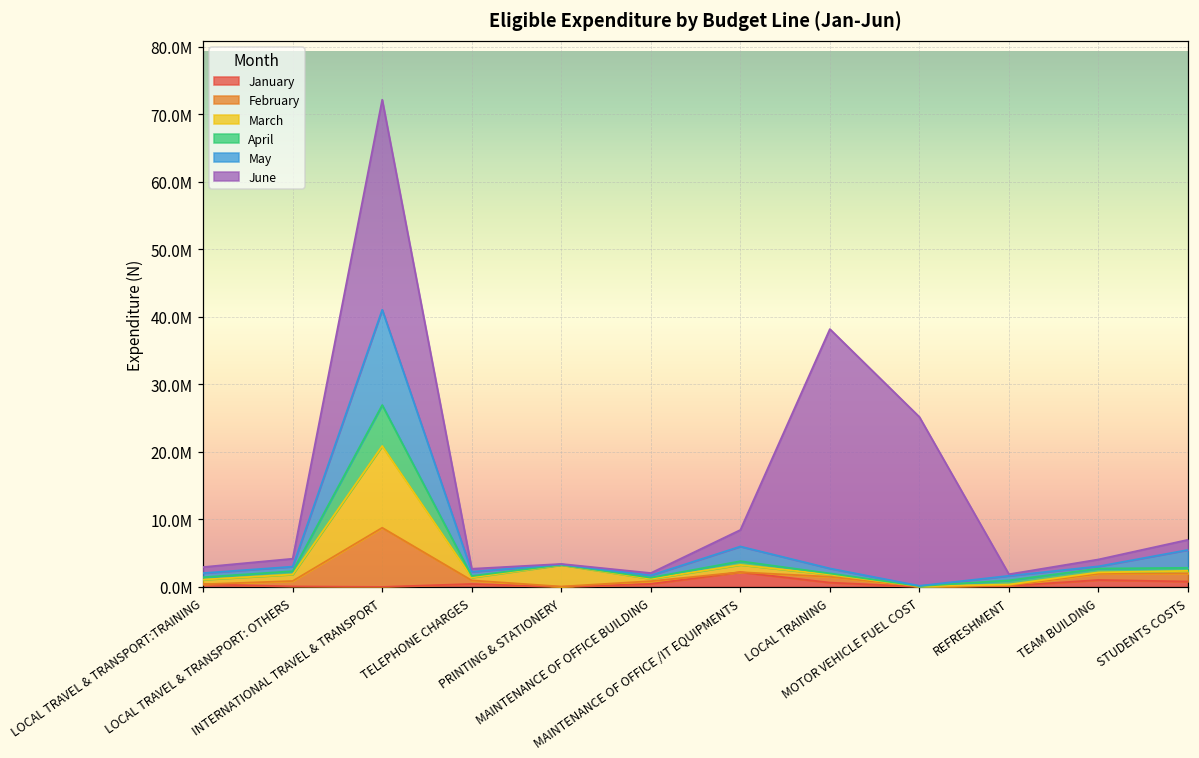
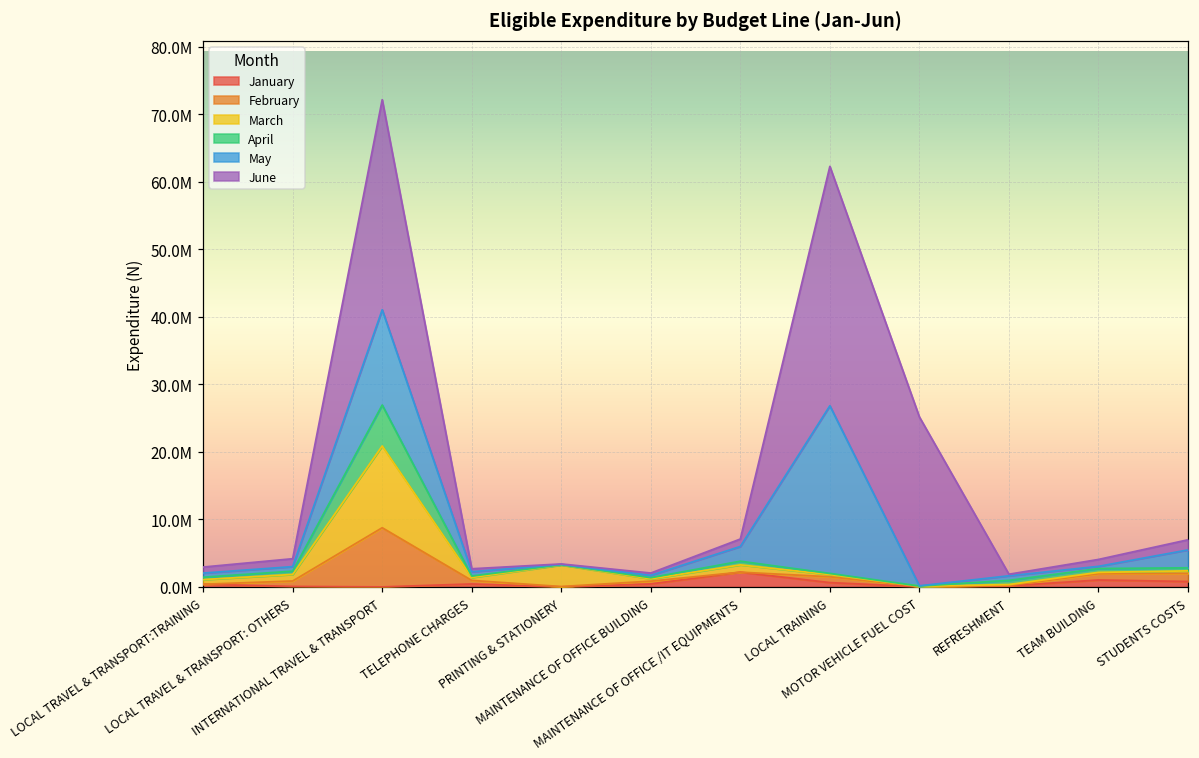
  {
    "March": {
      "LOCAL TRAVEL & TRANSPORT: OTHERS": 1000000,
      "INTERNATIONAL TRAVEL & TRANSPORT": 12000000,
      "MAINTENANCE OF OFFICE /IT EQUIPMENTS": 1000000
    },
    "April": {
      "LOCAL TRAVEL & TRANSPORT: OTHERS": 0,
      "INTERNATIONAL TRAVEL & TRANSPORT": 6000000,
      "MAINTENANCE OF OFFICE /IT EQUIPMENTS": 1000000,
      "REFRESHMENT": 1000000,
      "STUDENTS COSTS": 0
    },
    "May": {
      "LOCAL TRAVEL & TRANSPORT:TRAINING": 1000000,
      "LOCAL TRAVEL & TRANSPORT: OTHERS": 1000000,
      "INTERNATIONAL TRAVEL & TRANSPORT": 14000000,
      "TELEPHONE CHARGES": 1000000,
      "MAINTENANCE OF OFFICE /IT EQUIPMENTS": 2000000,
-     "LOCAL TRAINING": 1000000,
+     "LOCAL TRAINING": 25000000,
      "STUDENTS COSTS": 3000000
    },
    "June": {
      "LOCAL TRAVEL & TRANSPORT:TRAINING": 1000000,
      "LOCAL TRAVEL & TRANSPORT: OTHERS": 1000000,
      "INTERNATIONAL TRAVEL & TRANSPORT": 31000000,
      "TELEPHONE CHARGES": 0,
-     "MAINTENANCE OF OFFICE /IT EQUIPMENTS": 2000000,
+     "MAINTENANCE OF OFFICE /IT EQUIPMENTS": 1000000,
      "LOCAL TRAINING": 35000000,
      "MOTOR VEHICLE FUEL COST": 25000000,
      "TEAM BUILDING": 1000000,
      "STUDENTS COSTS": 1000000
    }
  }
